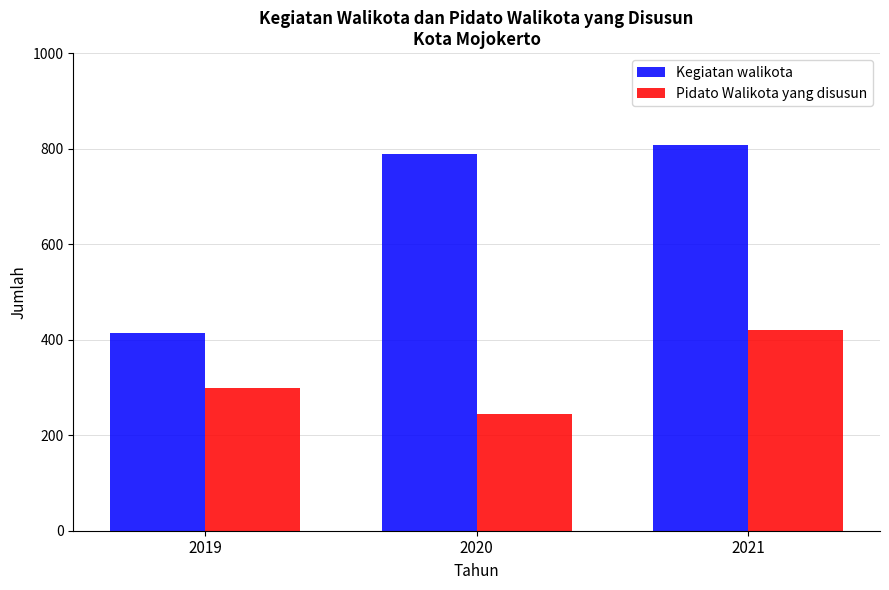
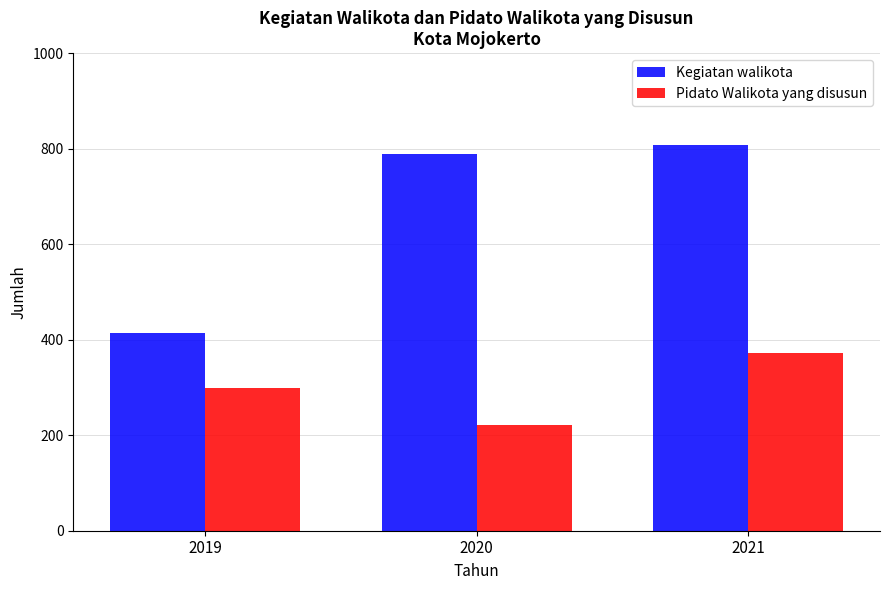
  {
    "Kegiatan walikota": {
      "2019": 410,
      "2020": 790,
      "2021": 810
    },
    "Pidato Walikota yang disusun": {
      "2019": 300,
-     "2020": 240,
-     "2021": 420
+     "2020": 220,
+     "2021": 370
    }
  }
